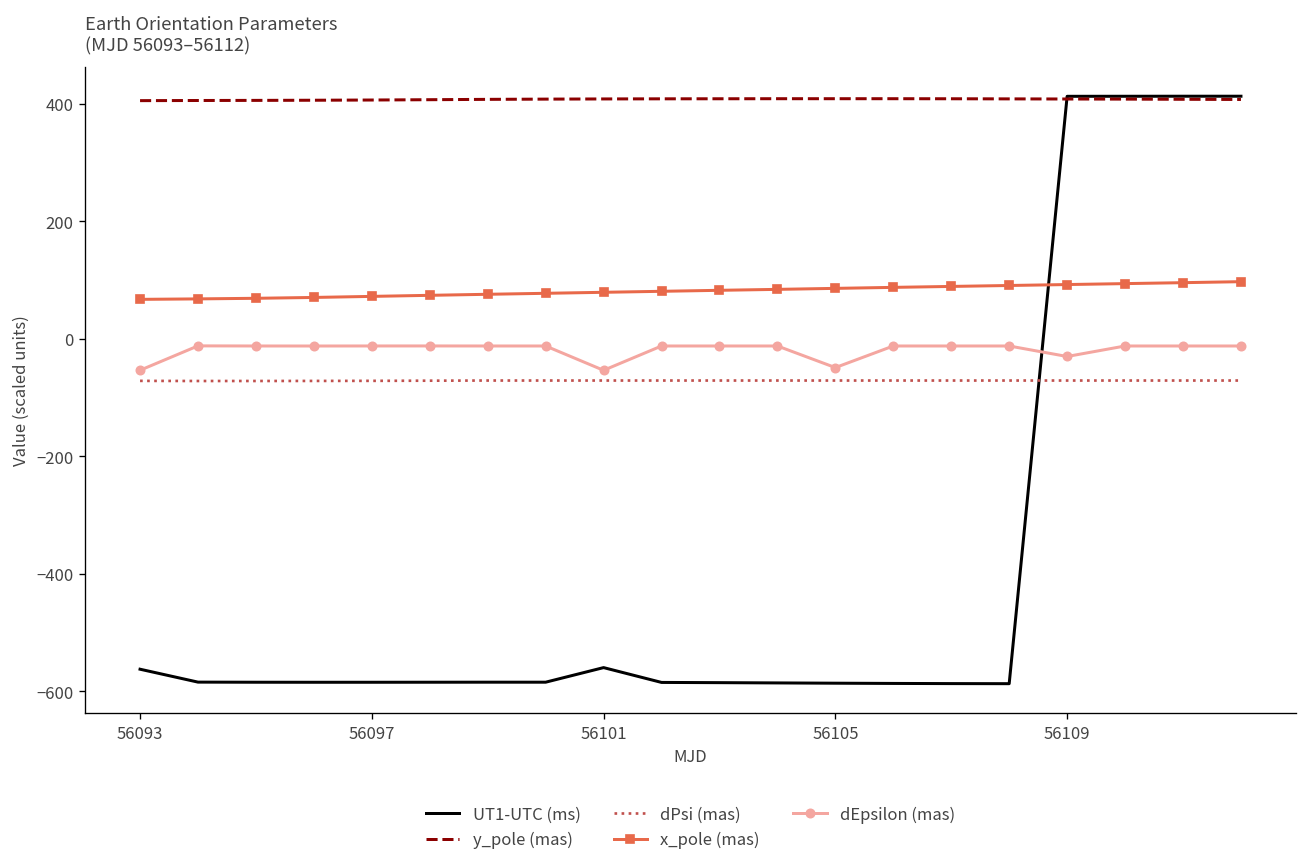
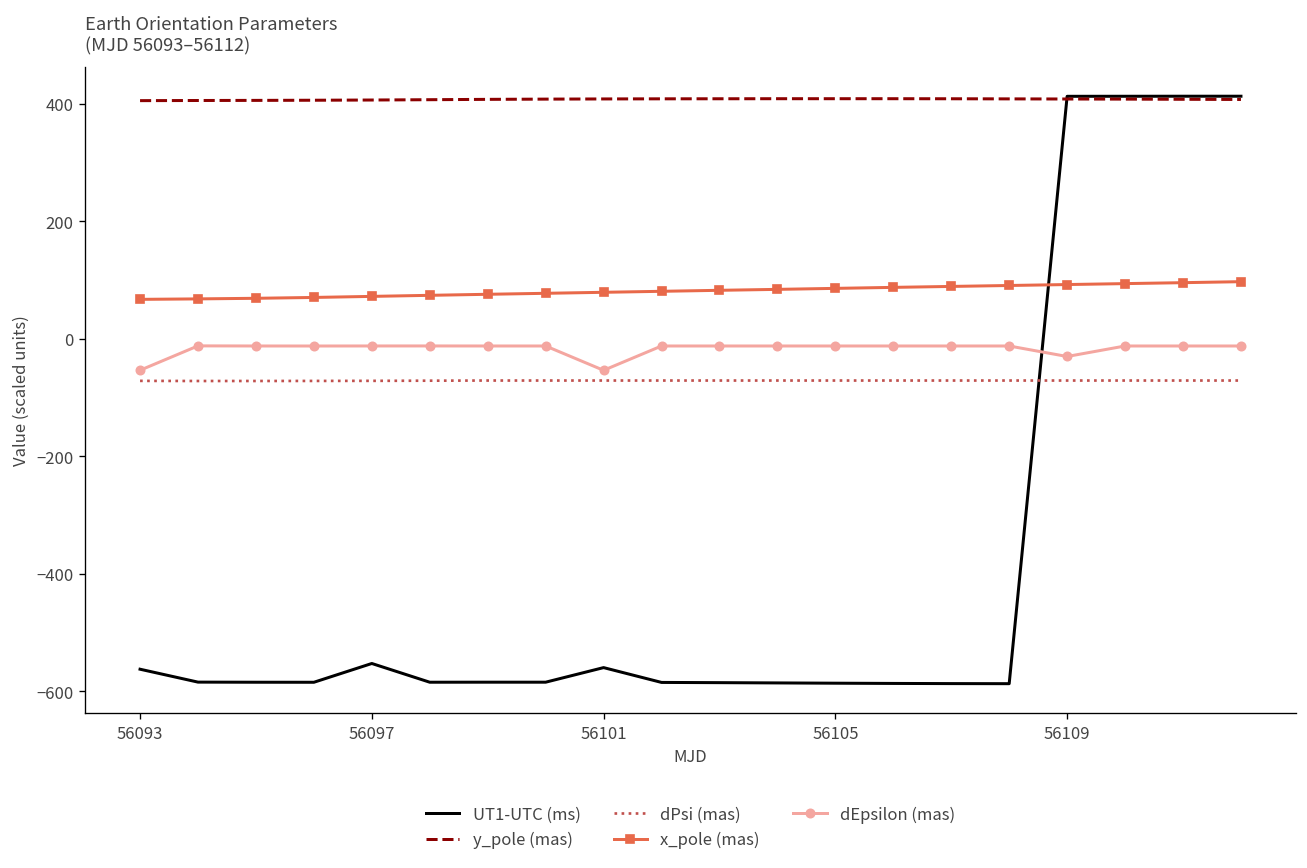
  {
    "UT1-UTC (ms)": {
      "56093": -560,
-     "56097": -580,
+     "56097": -550,
      "56101": -560,
      "56105": -590
    },
    "y_pole (mas)": {
      "56093": 410,
      "56097": 410,
      "56101": 410,
      "56105": 410
    },
    "dEpsilon (mas)": {
      "56093": -50,
      "56097": -10,
      "56101": -50,
-     "56105": -50,
+     "56105": -10,
      "56109": -30
    }
  }
